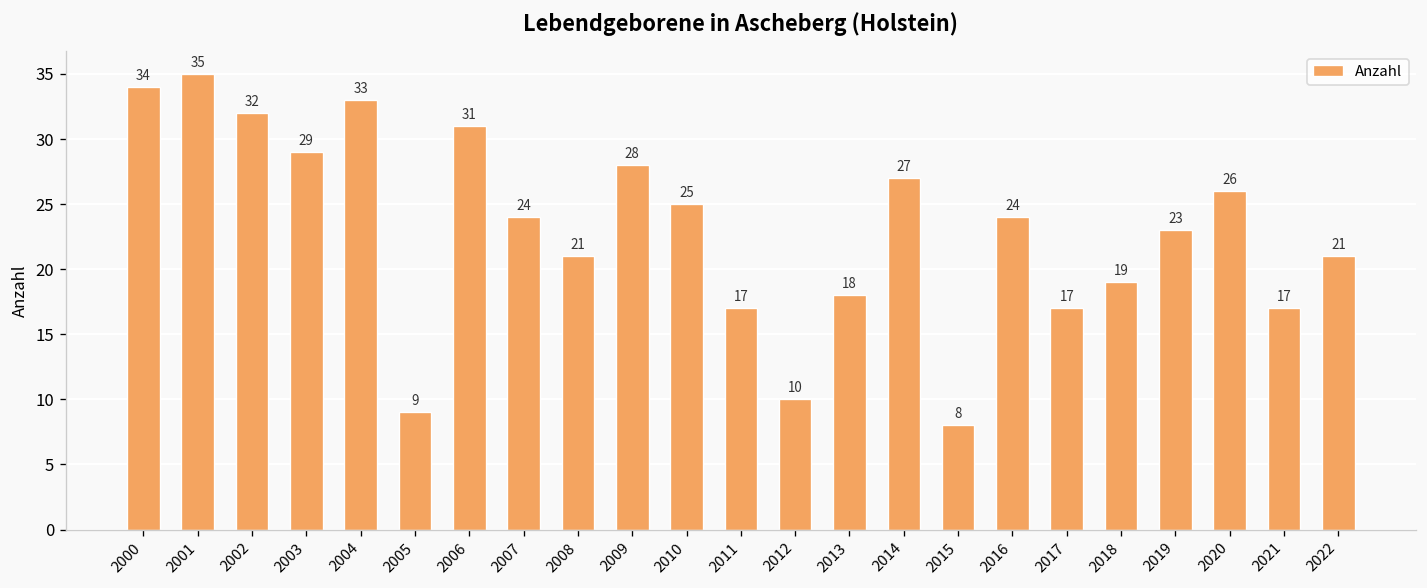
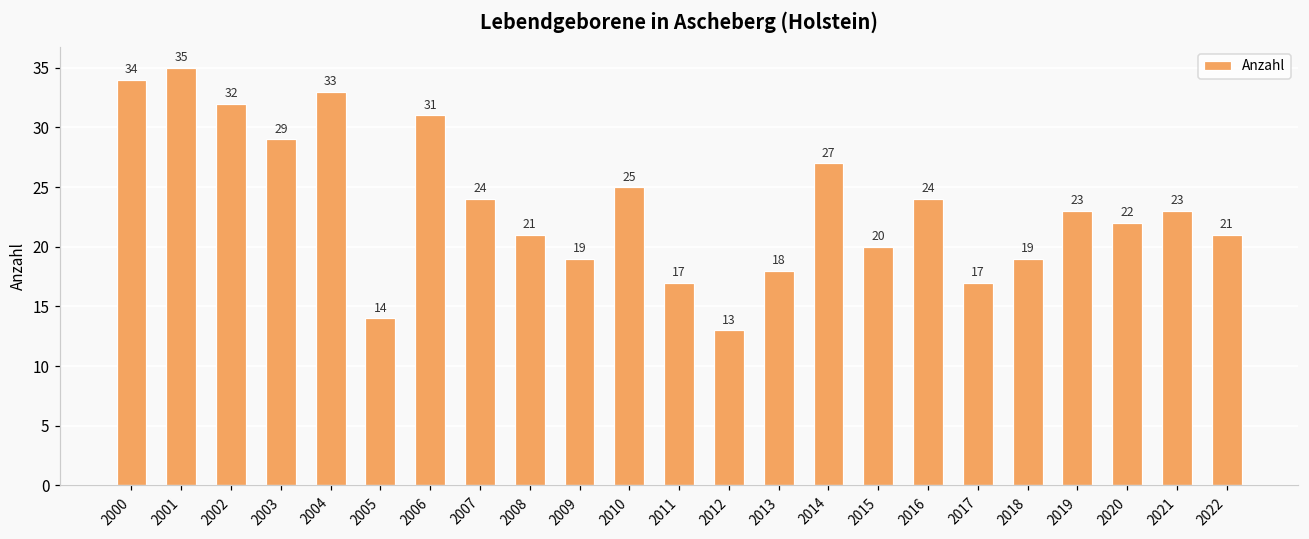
  {
    "2000": 34,
    "2001": 35,
    "2002": 32,
    "2003": 29,
    "2004": 33,
-   "2005": 9,
+   "2005": 14,
    "2006": 31,
    "2007": 24,
    "2008": 21,
-   "2009": 28,
+   "2009": 19,
    "2010": 25,
    "2011": 17,
-   "2012": 10,
+   "2012": 13,
    "2013": 18,
    "2014": 27,
-   "2015": 8,
+   "2015": 20,
    "2016": 24,
    "2017": 17,
    "2018": 19,
    "2019": 23,
-   "2020": 26,
-   "2021": 17,
+   "2020": 22,
+   "2021": 23,
    "2022": 21
  }
